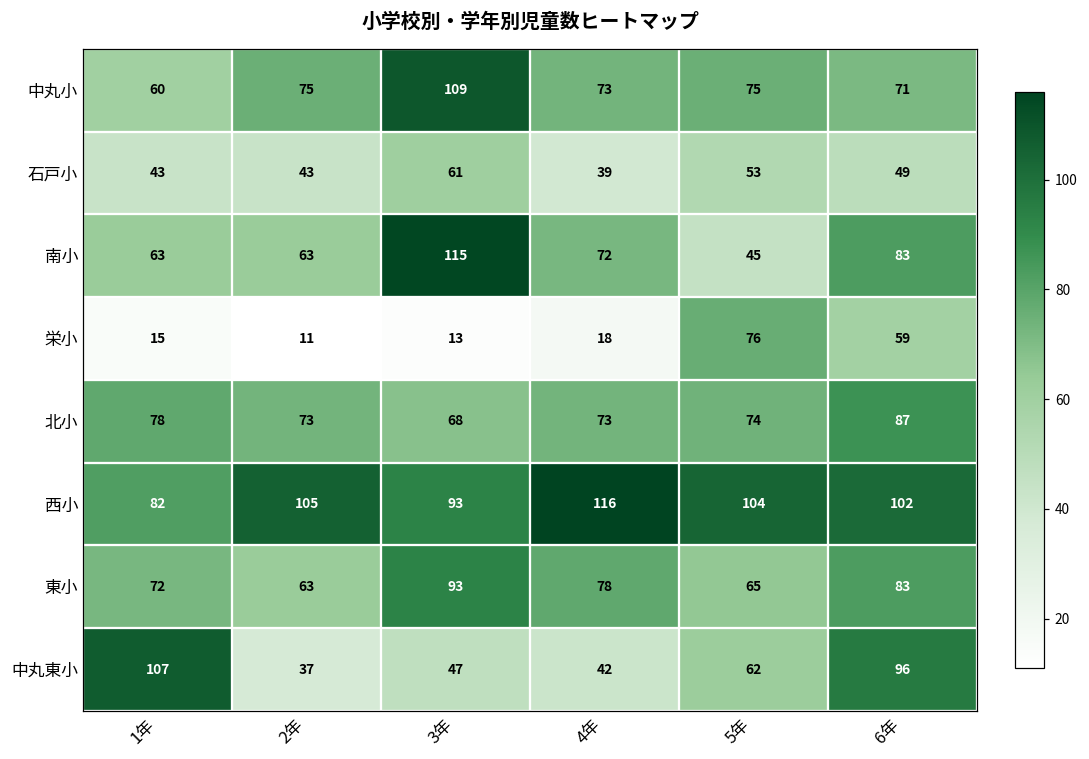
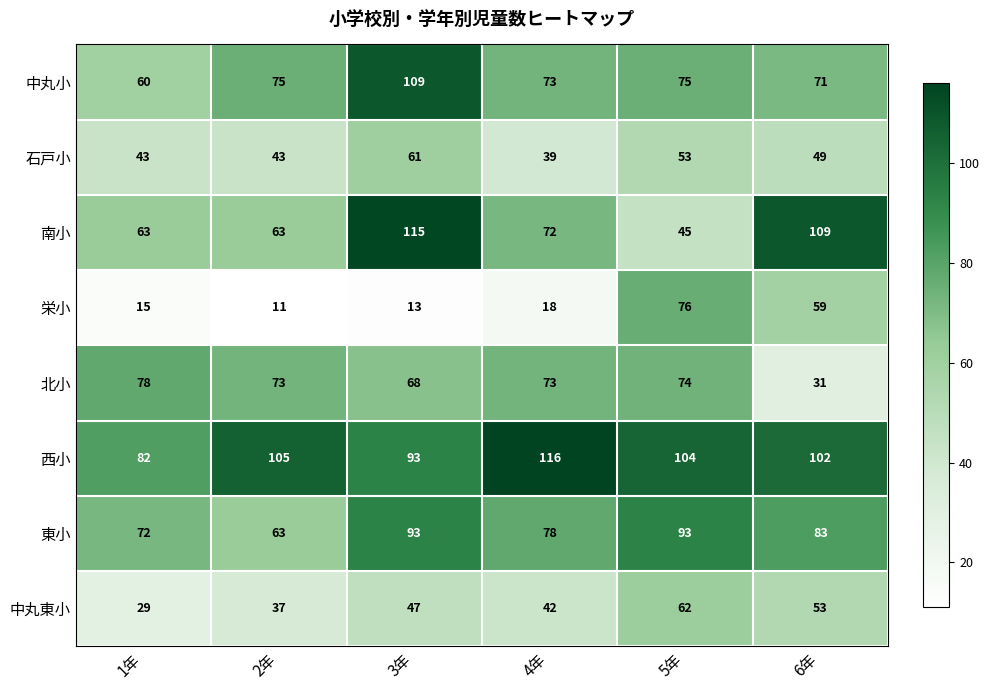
  {
    "中丸小": {
      "1年": 60,
      "2年": 75,
      "3年": 109,
      "4年": 73,
      "5年": 75,
      "6年": 71
    },
    "石戸小": {
      "1年": 43,
      "2年": 43,
      "3年": 61,
      "4年": 39,
      "5年": 53,
      "6年": 49
    },
    "南小": {
      "1年": 63,
      "2年": 63,
      "3年": 115,
      "4年": 72,
      "5年": 45,
-     "6年": 83
+     "6年": 109
    },
    "栄小": {
      "1年": 15,
      "2年": 11,
      "3年": 13,
      "4年": 18,
      "5年": 76,
      "6年": 59
    },
    "北小": {
      "1年": 78,
      "2年": 73,
      "3年": 68,
      "4年": 73,
      "5年": 74,
-     "6年": 87
+     "6年": 31
    },
    "西小": {
      "1年": 82,
      "2年": 105,
      "3年": 93,
      "4年": 116,
      "5年": 104,
      "6年": 102
    },
    "東小": {
      "1年": 72,
      "2年": 63,
      "3年": 93,
      "4年": 78,
-     "5年": 65,
+     "5年": 93,
      "6年": 83
    },
    "中丸東小": {
-     "1年": 107,
+     "1年": 29,
      "2年": 37,
      "3年": 47,
      "4年": 42,
      "5年": 62,
-     "6年": 96
+     "6年": 53
    }
  }
